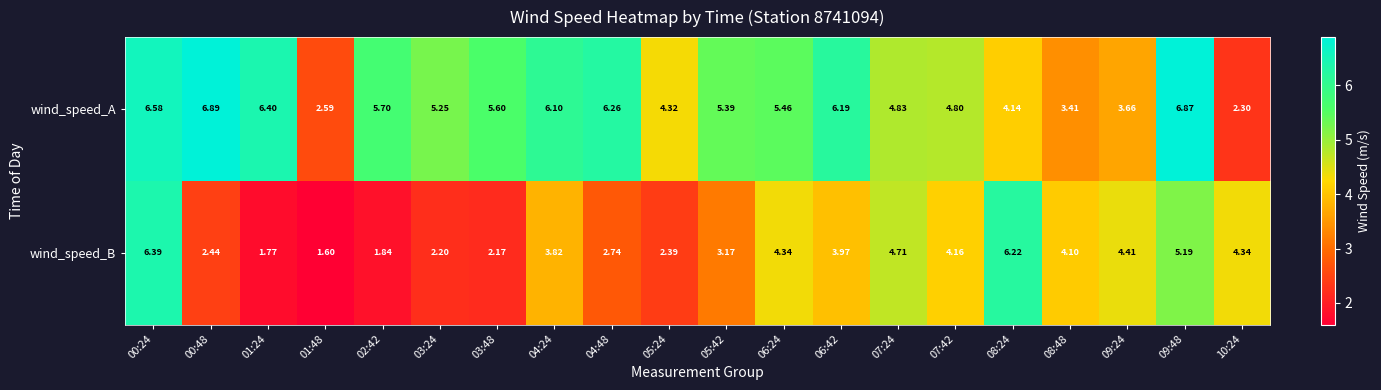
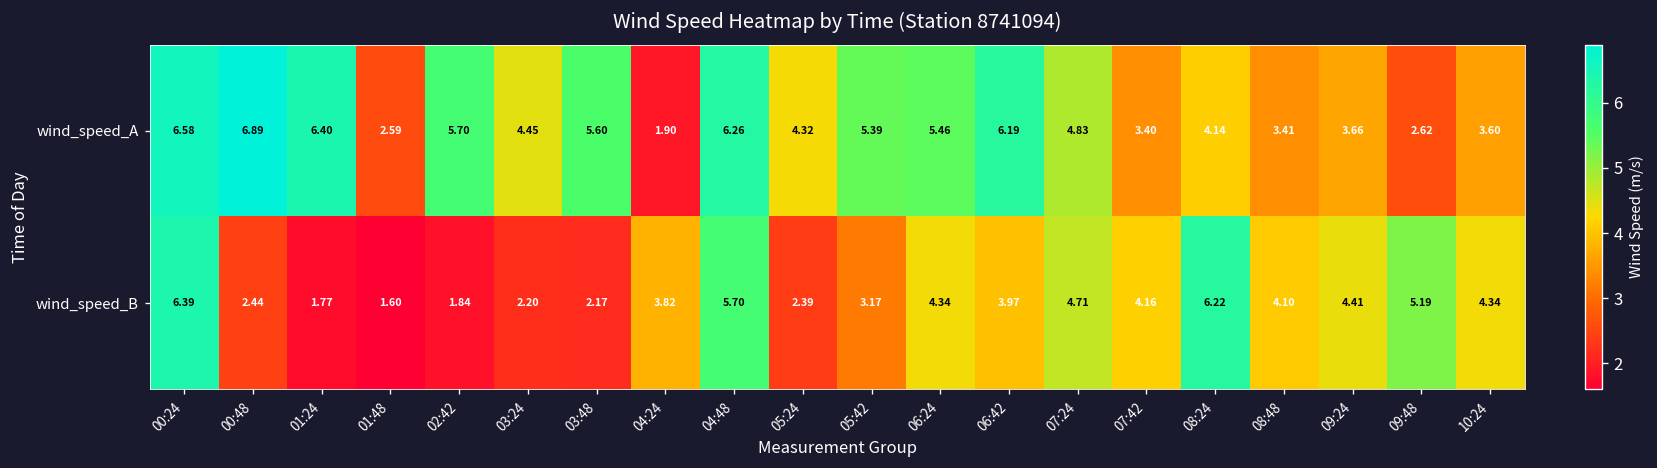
  {
    "wind_speed_A": {
      "00:24": 6.58,
      "00:48": 6.89,
      "01:24": 6.40,
      "01:48": 2.59,
      "02:42": 5.70,
-     "03:24": 5.25,
+     "03:24": 4.45,
      "03:48": 5.60,
-     "04:24": 6.10,
+     "04:24": 1.90,
      "04:48": 6.26,
      "05:24": 4.32,
      "05:42": 5.39,
      "06:24": 5.46,
      "06:42": 6.19,
      "07:24": 4.83,
-     "07:42": 4.80,
+     "07:42": 3.40,
      "08:24": 4.14,
      "08:48": 3.41,
      "09:24": 3.66,
-     "09:48": 6.87,
-     "10:24": 2.30
+     "09:48": 2.62,
+     "10:24": 3.60
    },
    "wind_speed_B": {
      "00:24": 6.39,
      "00:48": 2.44,
      "01:24": 1.77,
      "01:48": 1.60,
      "02:42": 1.84,
      "03:24": 2.20,
      "03:48": 2.17,
      "04:24": 3.82,
-     "04:48": 2.74,
+     "04:48": 5.70,
      "05:24": 2.39,
      "05:42": 3.17,
      "06:24": 4.34,
      "06:42": 3.97,
      "07:24": 4.71,
      "07:42": 4.16,
      "08:24": 6.22,
      "08:48": 4.10,
      "09:24": 4.41,
      "09:48": 5.19,
      "10:24": 4.34
    }
  }
